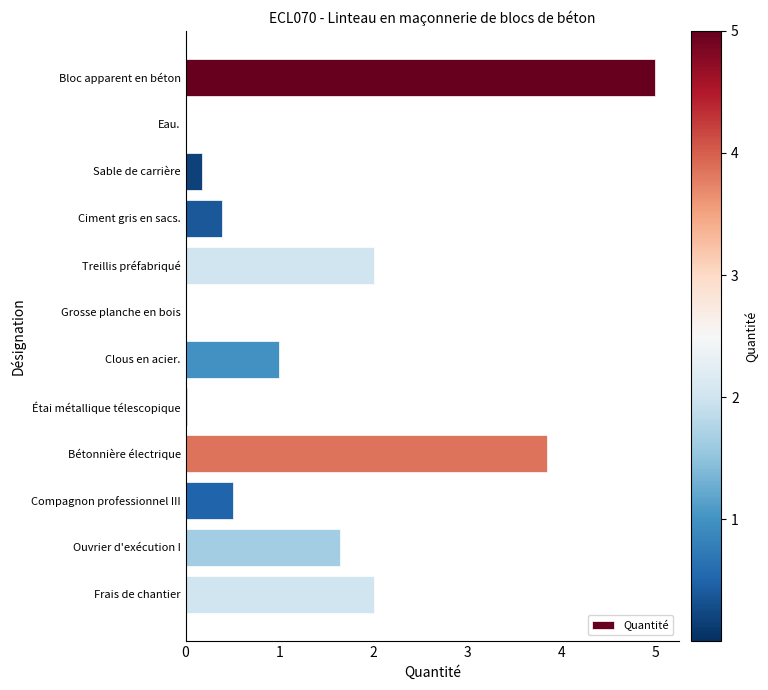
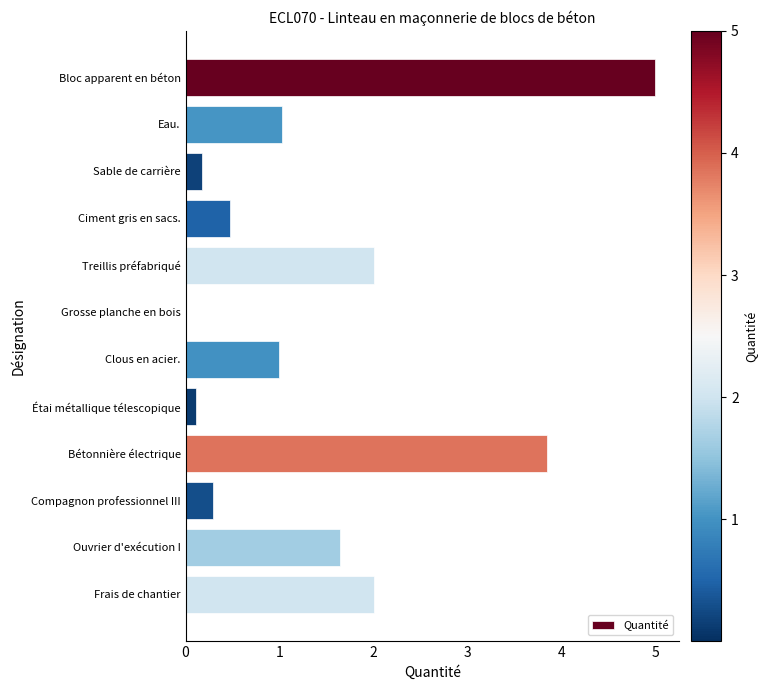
  {
    "Bloc apparent en béton": 5.0,
-   "Eau.": 0.0,
+   "Eau.": 1.0,
    "Sable de carrière": 0.2,
-   "Ciment gris en sacs.": 0.4,
+   "Ciment gris en sacs.": 0.5,
    "Treillis préfabriqué": 2.0,
    "Clous en acier.": 1.0,
-   "Étai métallique télescopique": 0.0,
+   "Étai métallique télescopique": 0.1,
    "Bétonnière électrique": 3.9,
-   "Compagnon professionnel III": 0.5,
+   "Compagnon professionnel III": 0.3,
    "Ouvrier d'exécution I": 1.6,
    "Frais de chantier": 2.0
  }
